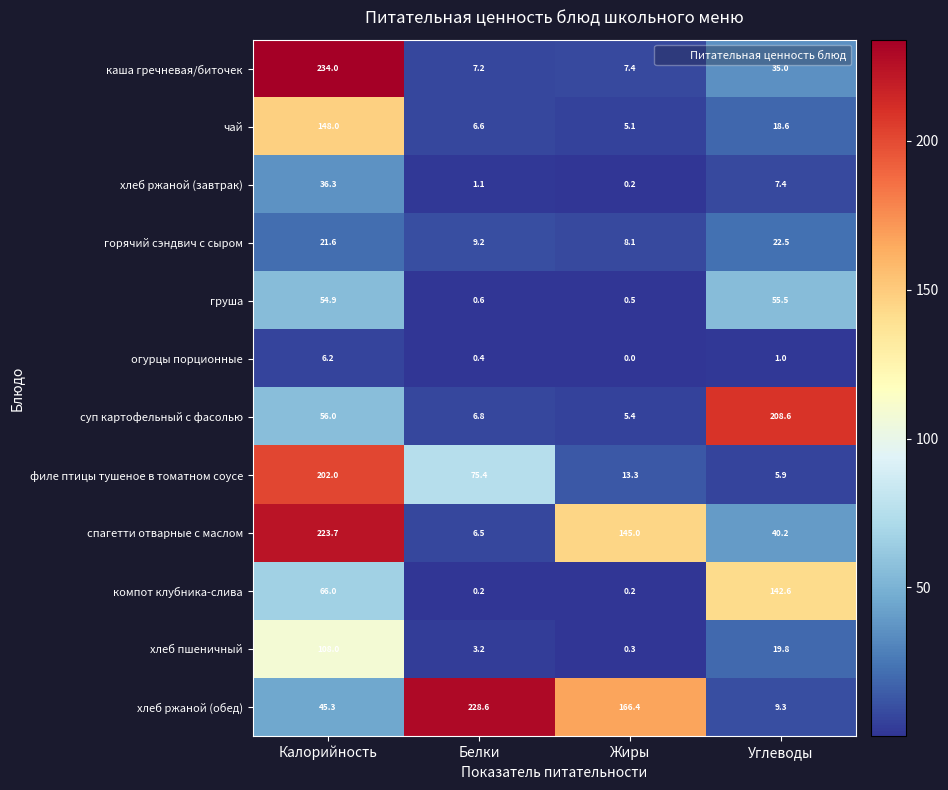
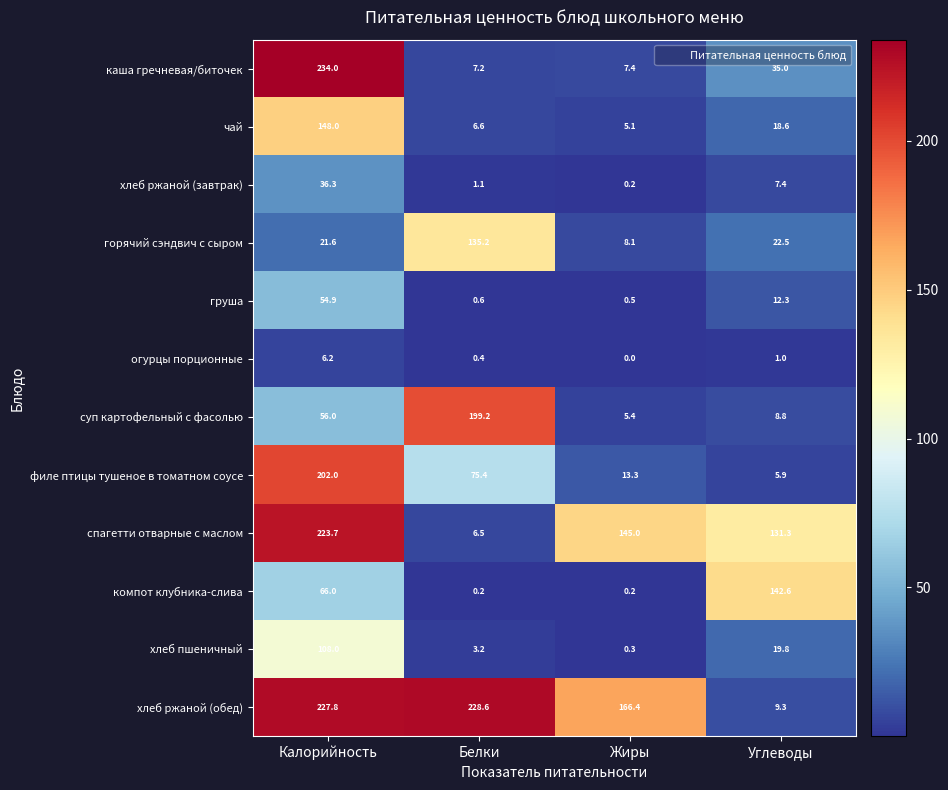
  {
    "каша гречневая/биточек": {
      "Калорийность": 234.0,
      "Белки": 7.2,
      "Жиры": 7.4
    },
    "чай": {
      "Калорийность": 148.0,
      "Белки": 6.6,
      "Жиры": 5.1,
      "Углеводы": 18.6
    },
    "хлеб ржаной (завтрак)": {
      "Калорийность": 36.3,
      "Белки": 1.1,
      "Жиры": 0.2,
      "Углеводы": 7.4
    },
    "горячий сэндвич с сыром": {
      "Калорийность": 21.6,
-     "Белки": 9.2,
+     "Белки": 135.2,
      "Жиры": 8.1,
      "Углеводы": 22.5
    },
    "груша": {
      "Калорийность": 54.9,
      "Белки": 0.6,
      "Жиры": 0.5,
-     "Углеводы": 55.5
+     "Углеводы": 12.3
    },
    "огурцы порционные": {
      "Калорийность": 6.2,
      "Белки": 0.4,
      "Жиры": 0.0,
      "Углеводы": 1.0
    },
    "суп картофельный с фасолью": {
      "Калорийность": 56.0,
-     "Белки": 6.8,
+     "Белки": 199.2,
      "Жиры": 5.4,
-     "Углеводы": 208.6
+     "Углеводы": 8.8
    },
    "филе птицы тушеное в томатном соусе": {
      "Калорийность": 202.0,
      "Белки": 75.4,
      "Жиры": 13.3,
      "Углеводы": 5.9
    },
    "спагетти отварные с маслом": {
      "Калорийность": 223.7,
      "Белки": 6.5,
      "Жиры": 145.0,
-     "Углеводы": 40.2
+     "Углеводы": 131.3
    },
    "компот клубника-слива": {
      "Калорийность": 66.0,
      "Белки": 0.2,
      "Жиры": 0.2,
      "Углеводы": 142.6
    },
    "хлеб пшеничный": {
      "Белки": 3.2,
      "Жиры": 0.3,
      "Углеводы": 19.8
    },
    "хлеб ржаной (обед)": {
-     "Калорийность": 45.3,
+     "Калорийность": 227.8,
      "Белки": 228.6,
      "Жиры": 166.4,
      "Углеводы": 9.3
    }
  }
